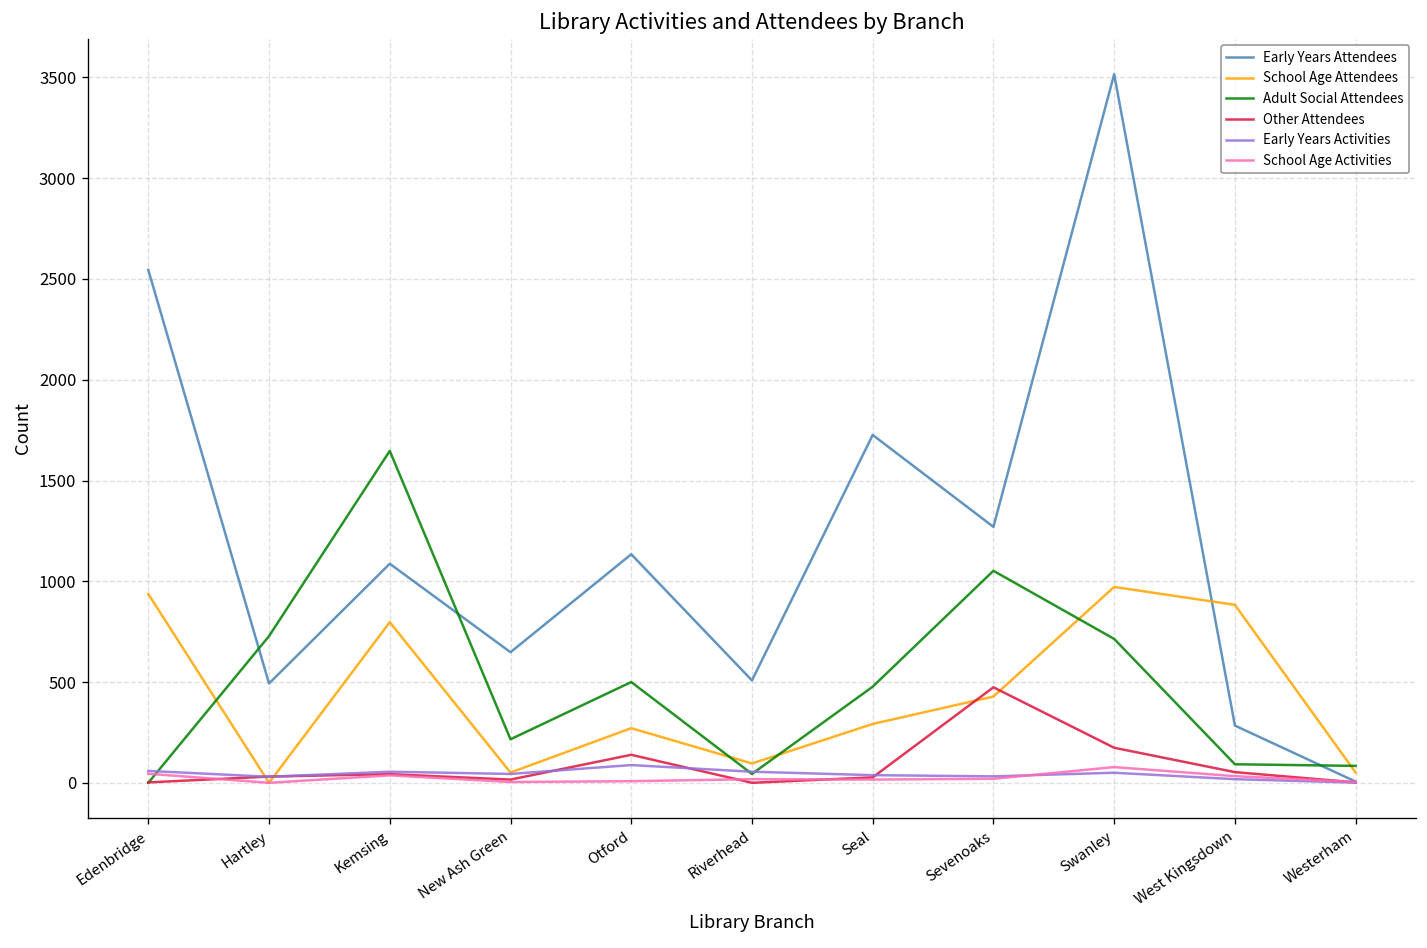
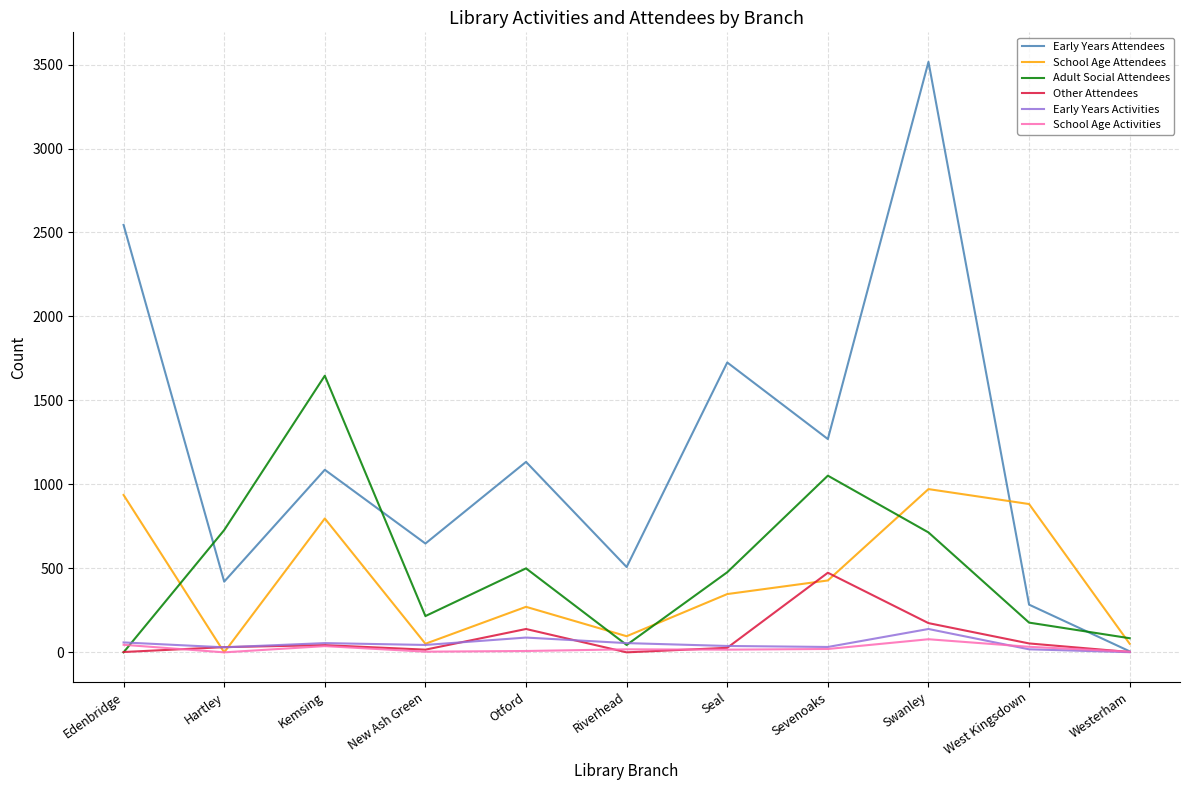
  {
    "Early Years Attendees": {
      "Edenbridge": 2550,
-     "Hartley": 490,
+     "Hartley": 420,
      "Kemsing": 1090,
      "New Ash Green": 650,
      "Otford": 1130,
      "Riverhead": 510,
      "Seal": 1730,
      "Sevenoaks": 1270,
      "Swanley": 3520,
      "West Kingsdown": 280
    },
    "School Age Attendees": {
      "Edenbridge": 940,
      "Kemsing": 800,
      "Otford": 270,
      "Riverhead": 100,
-     "Seal": 290,
+     "Seal": 350,
      "Sevenoaks": 430,
      "Swanley": 970,
      "West Kingsdown": 880,
      "Westerham": 50
    },
    "Adult Social Attendees": {
      "Hartley": 730,
      "Kemsing": 1650,
      "New Ash Green": 220,
      "Otford": 500,
      "Seal": 480,
      "Sevenoaks": 1050,
      "Swanley": 710,
-     "West Kingsdown": 90,
+     "West Kingsdown": 180,
      "Westerham": 80
    },
    "Other Attendees": {
      "Otford": 140,
      "Riverhead": 0,
      "Sevenoaks": 470,
      "Swanley": 170,
      "West Kingsdown": 50
    },
    "Early Years Activities": {
      "Otford": 90,
-     "Swanley": 50
+     "Swanley": 140
    },
    "School Age Activities": {
      "Otford": 10,
      "Riverhead": 20,
      "Swanley": 80
    }
  }
